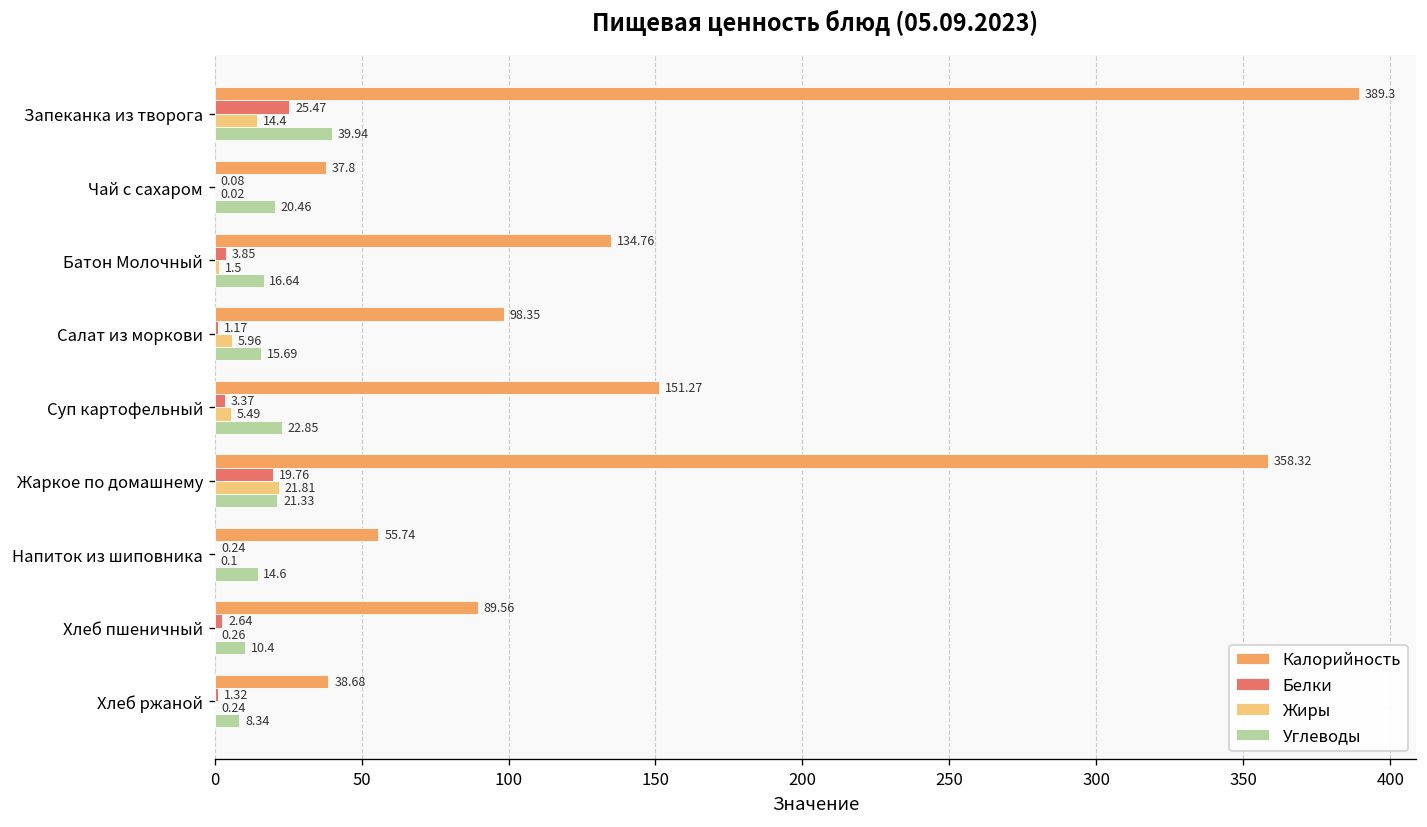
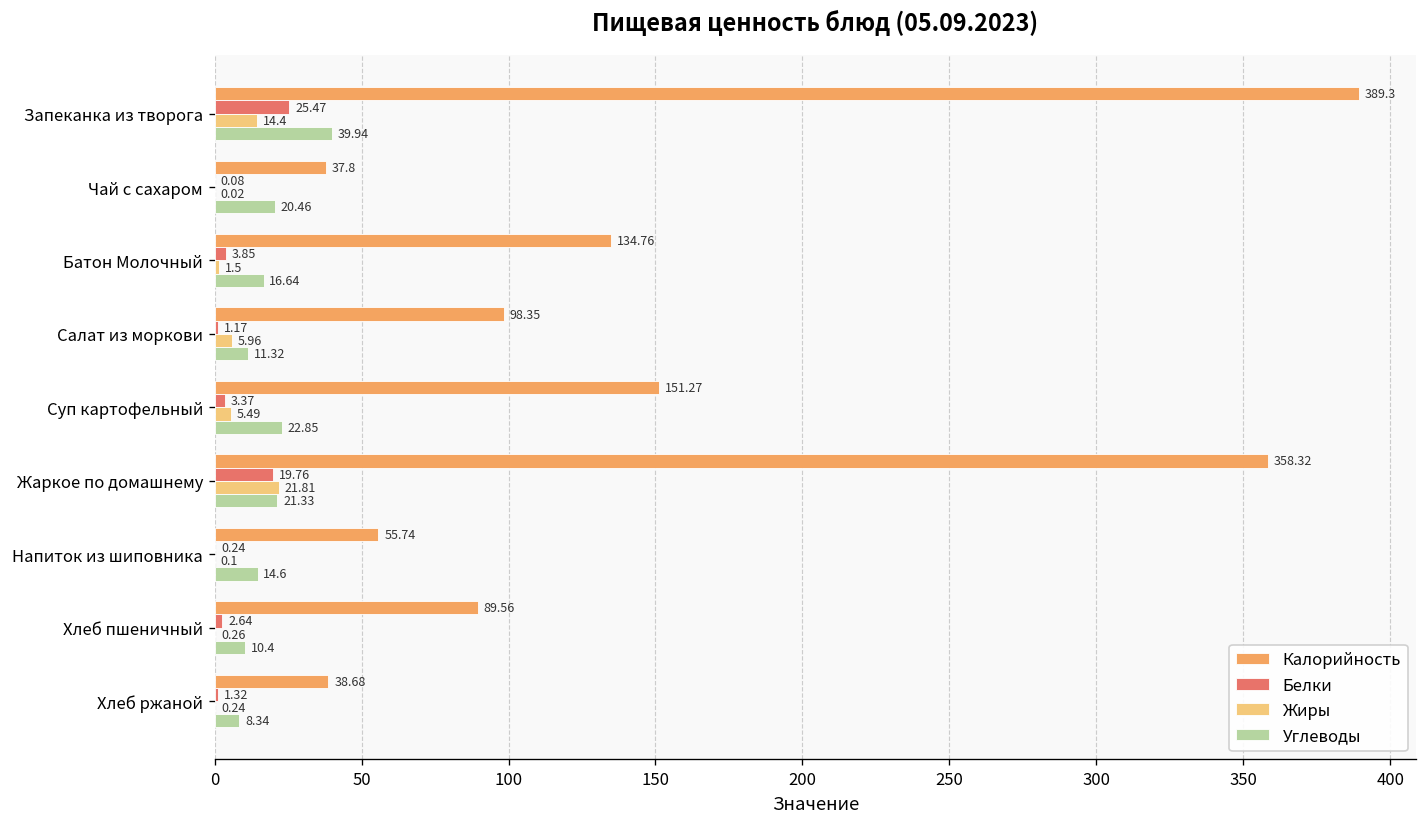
  {
    "Углеводы": {
      "Запеканка из творога": 39.94,
      "Чай с сахаром": 20.46,
      "Батон Молочный": 16.64,
-     "Салат из моркови": 15.69,
+     "Салат из моркови": 11.32,
      "Суп картофельный": 22.85,
      "Жаркое по домашнему": 21.33,
      "Напиток из шиповника": 14.6,
      "Хлеб пшеничный": 10.4,
      "Хлеб ржаной": 8.34
    }
  }
